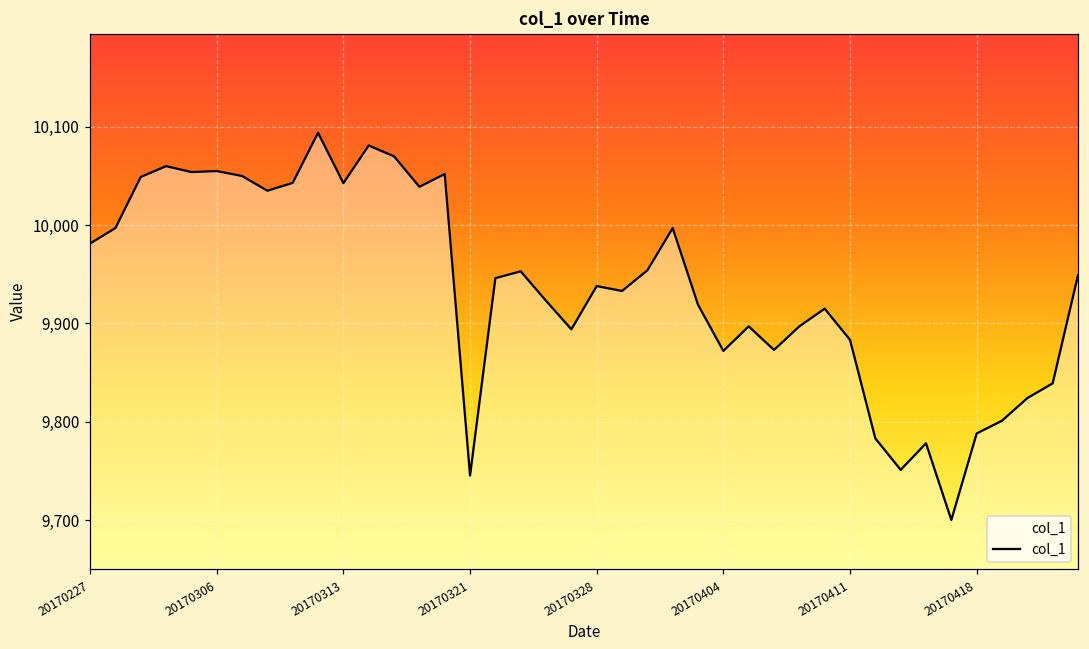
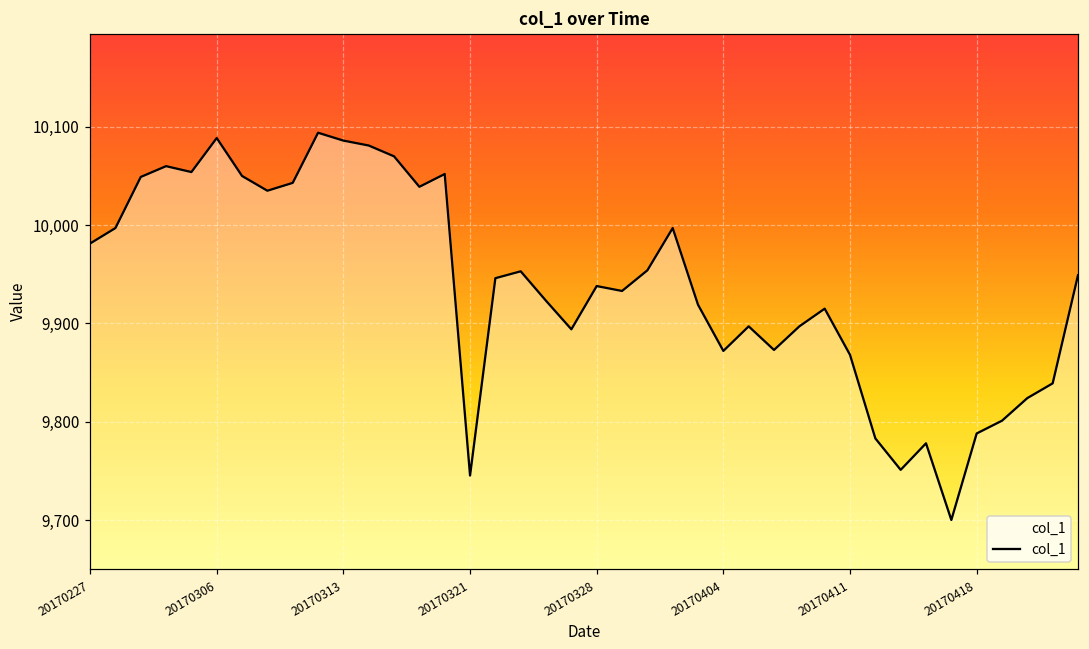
  {
    "20170227": "9,980",
-   "20170306": "10,060",
-   "20170313": "10,040",
+   "20170306": "10,090",
+   "20170313": "10,090",
    "20170321": "9,750",
    "20170328": "9,940",
    "20170404": "9,870",
-   "20170411": "9,880",
+   "20170411": "9,870",
    "20170418": "9,790"
  }
